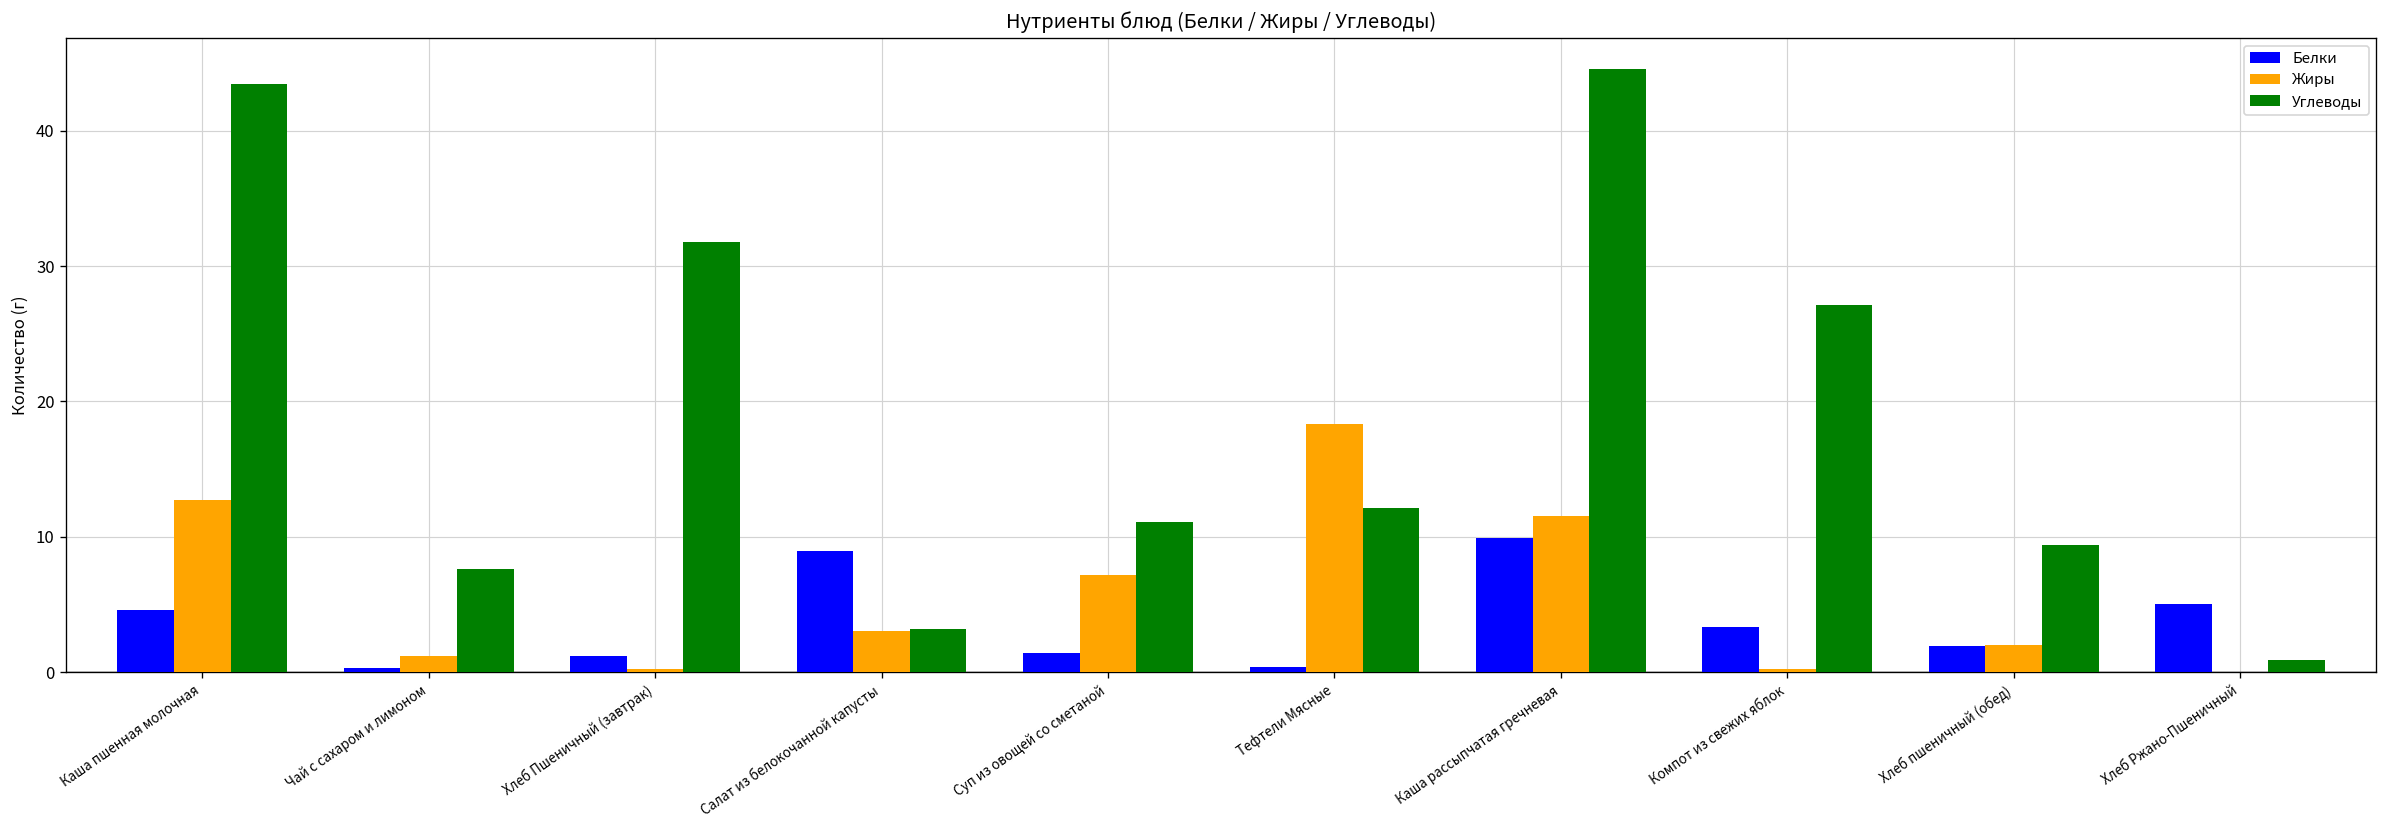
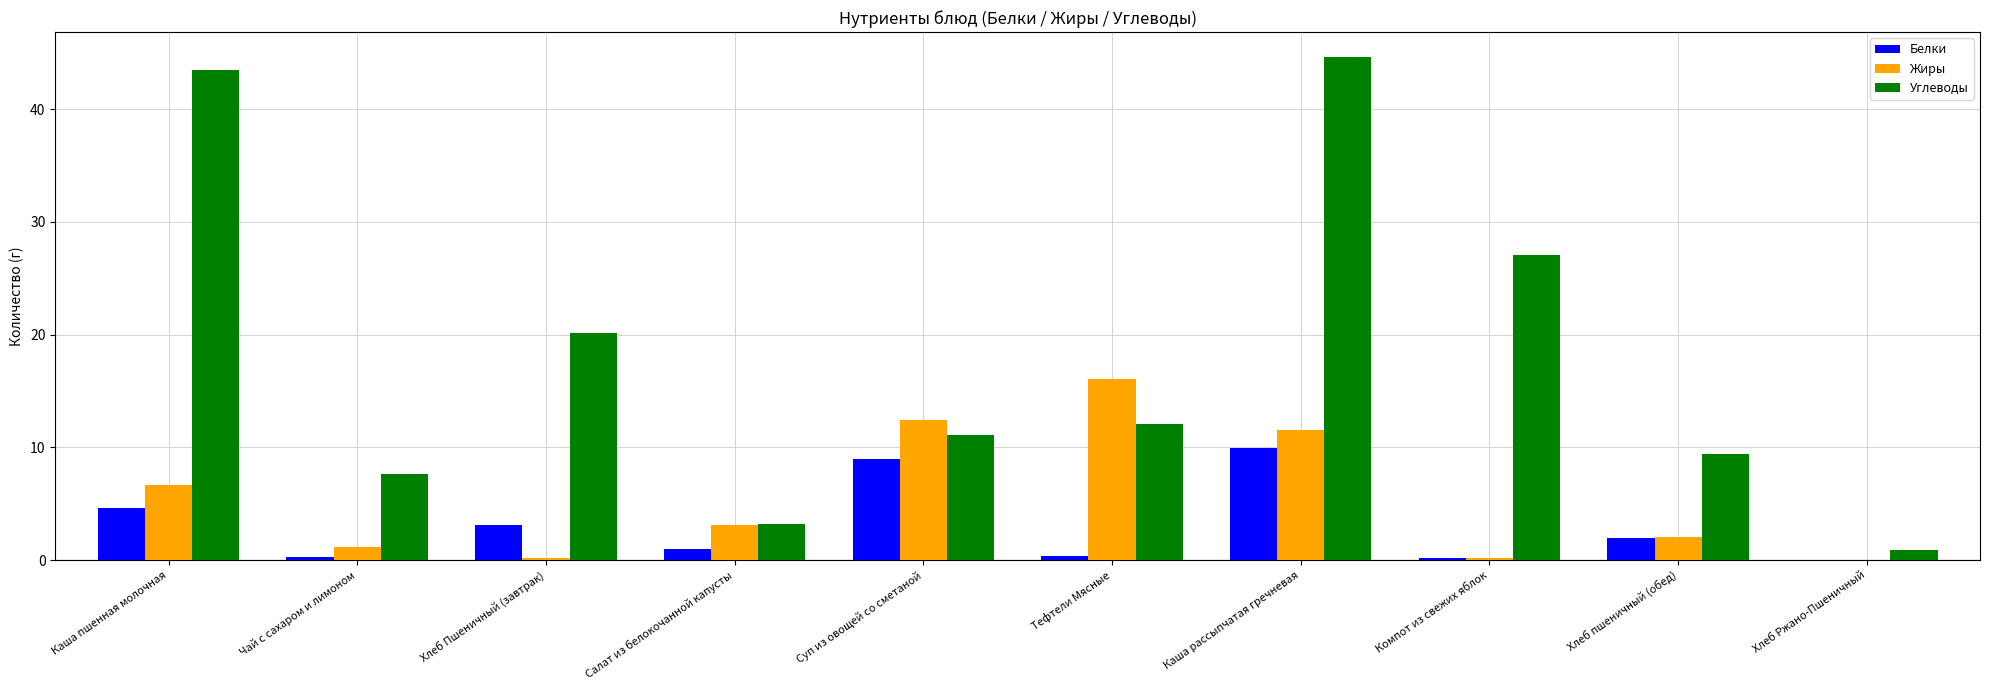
  {
    "Белки": {
      "Каша пшенная молочная": 4.6,
      "Чай с сахаром и лимоном": 0.3,
-     "Хлеб Пшеничный (завтрак)": 1.2,
-     "Салат из белокочанной капусты": 8.9,
-     "Суп из овощей со сметаной": 1.4,
+     "Хлеб Пшеничный (завтрак)": 3.1,
+     "Салат из белокочанной капусты": 1.0,
+     "Суп из овощей со сметаной": 9.0,
      "Тефтели Мясные": 0.4,
      "Каша рассыпчатая гречневая": 9.9,
-     "Компот из свежих яблок": 3.3,
+     "Компот из свежих яблок": 0.2,
      "Хлеб пшеничный (обед)": 2.0,
-     "Хлеб Ржано-Пшеничный": 5
+     "Хлеб Ржано-Пшеничный": 0
    },
    "Жиры": {
-     "Каша пшенная молочная": 12.7,
+     "Каша пшенная молочная": 6.7,
      "Чай с сахаром и лимоном": 1.2,
      "Салат из белокочанной капусты": 3.1,
-     "Суп из овощей со сметаной": 7.2,
-     "Тефтели Мясные": 18.3,
+     "Суп из овощей со сметаной": 12.4,
+     "Тефтели Мясные": 16.1,
      "Каша рассыпчатая гречневая": 11.5,
      "Хлеб пшеничный (обед)": 2.0,
      "Хлеб Ржано-Пшеничный": 0.0
    },
    "Углеводы": {
      "Каша пшенная молочная": 43.5,
      "Чай с сахаром и лимоном": 7.6,
-     "Хлеб Пшеничный (завтрак)": 31.8,
+     "Хлеб Пшеничный (завтрак)": 20.1,
      "Салат из белокочанной капусты": 3.2,
      "Суп из овощей со сметаной": 11.1,
      "Тефтели Мясные": 12.1,
      "Каша рассыпчатая гречневая": 44.6,
      "Компот из свежих яблок": 27.1,
      "Хлеб пшеничный (обед)": 9.4,
      "Хлеб Ржано-Пшеничный": 0.9
    }
  }
